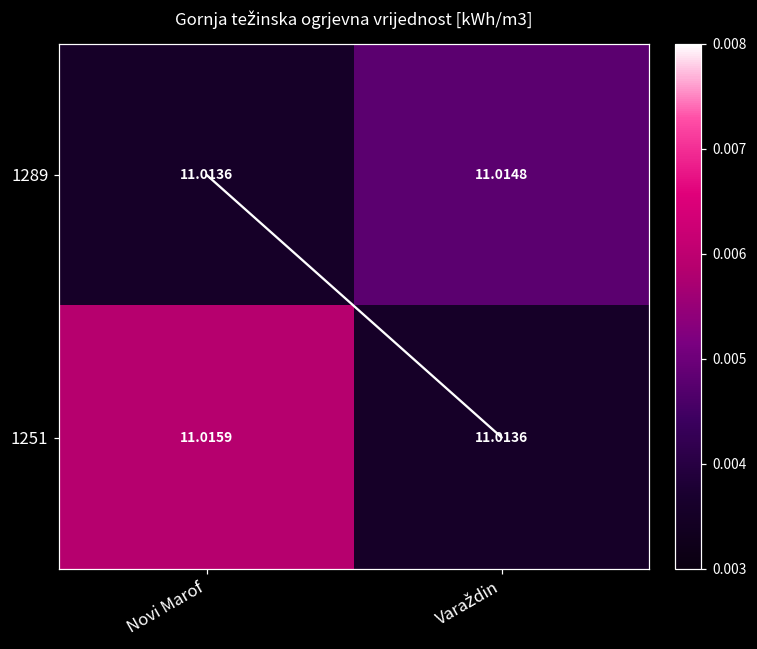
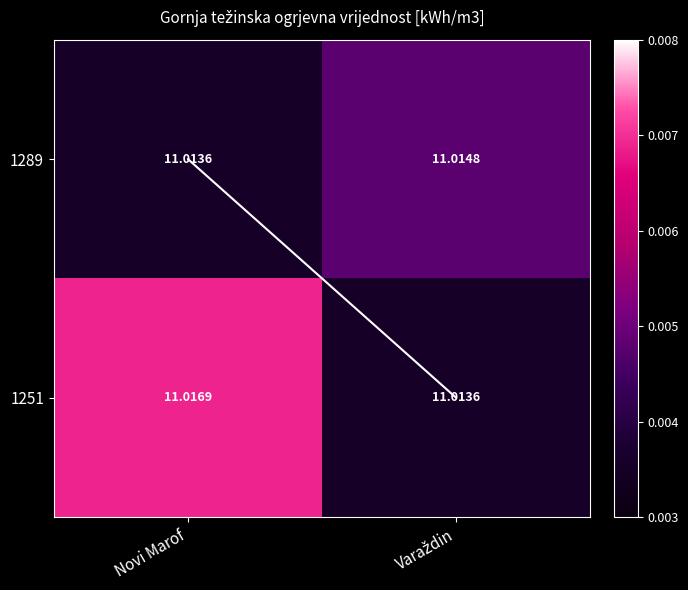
  {
    "1289": {
      "Varaždin": 11.0148
    },
    "1251": {
-     "Novi Marof": 11.0159
+     "Novi Marof": 11.0169
    }
  }
